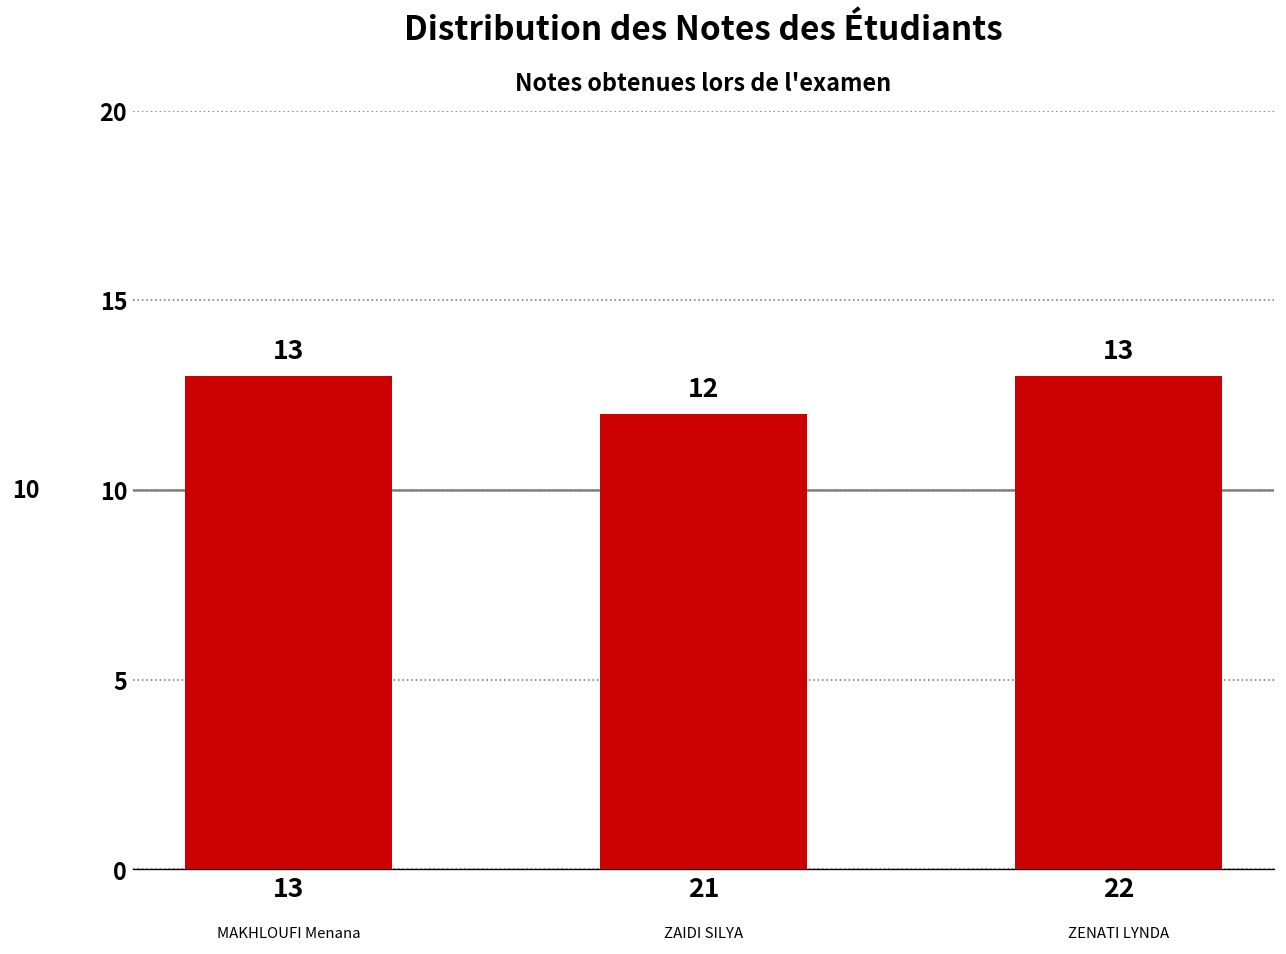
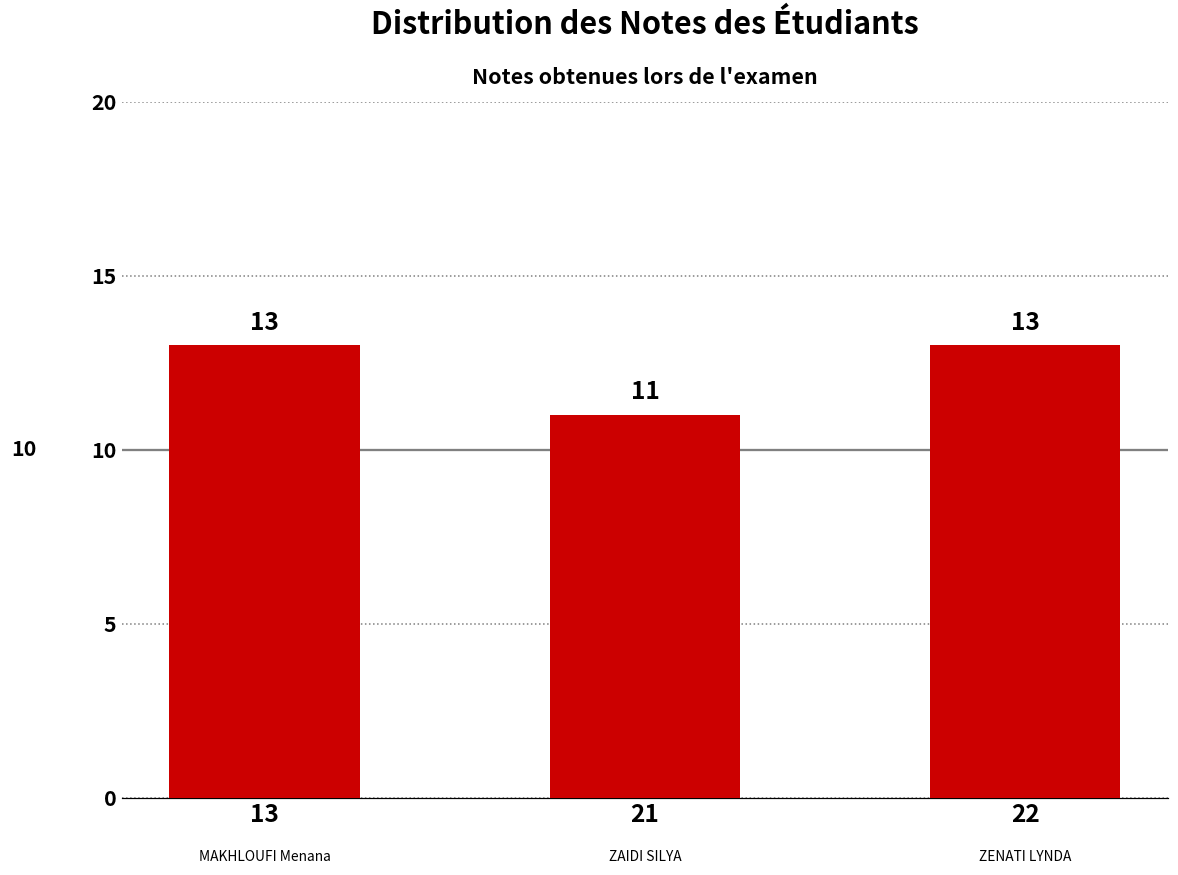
  {
    "13": 13,
-   "21": 12,
+   "21": 11,
    "22": 13
  }
